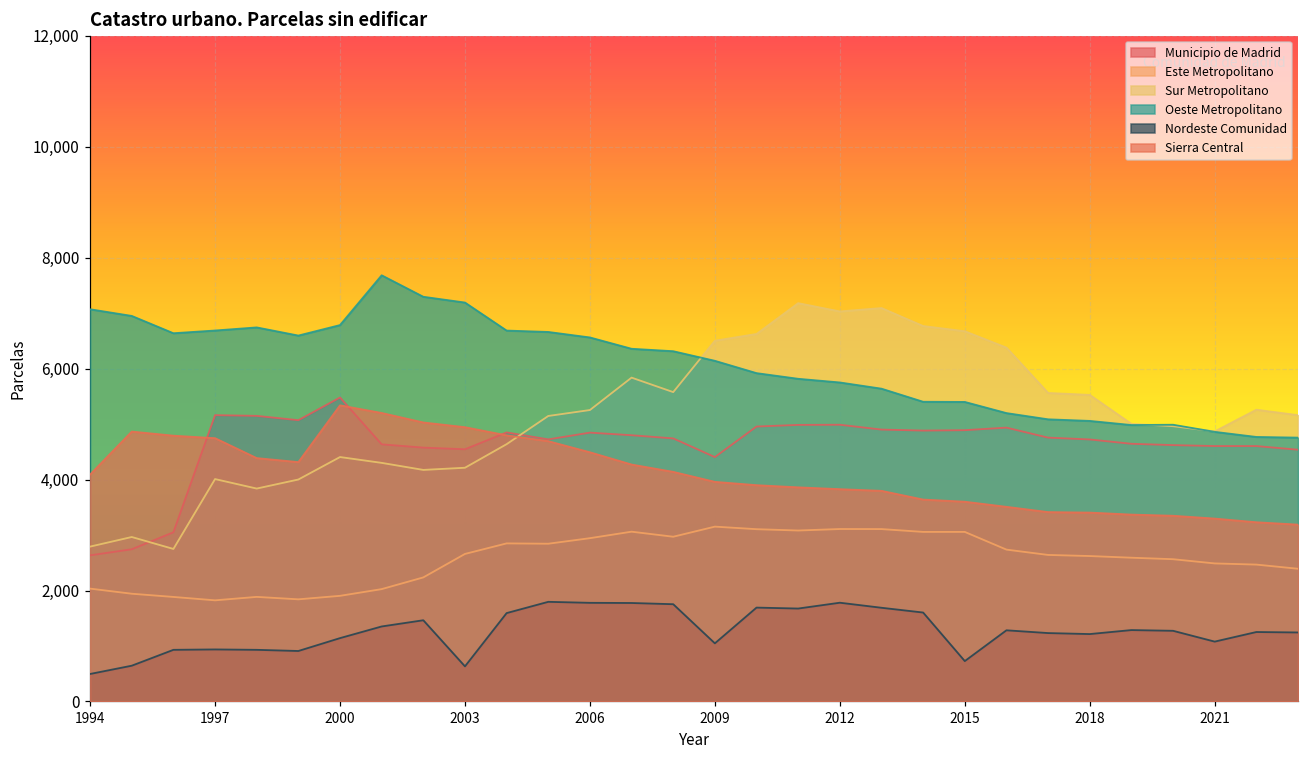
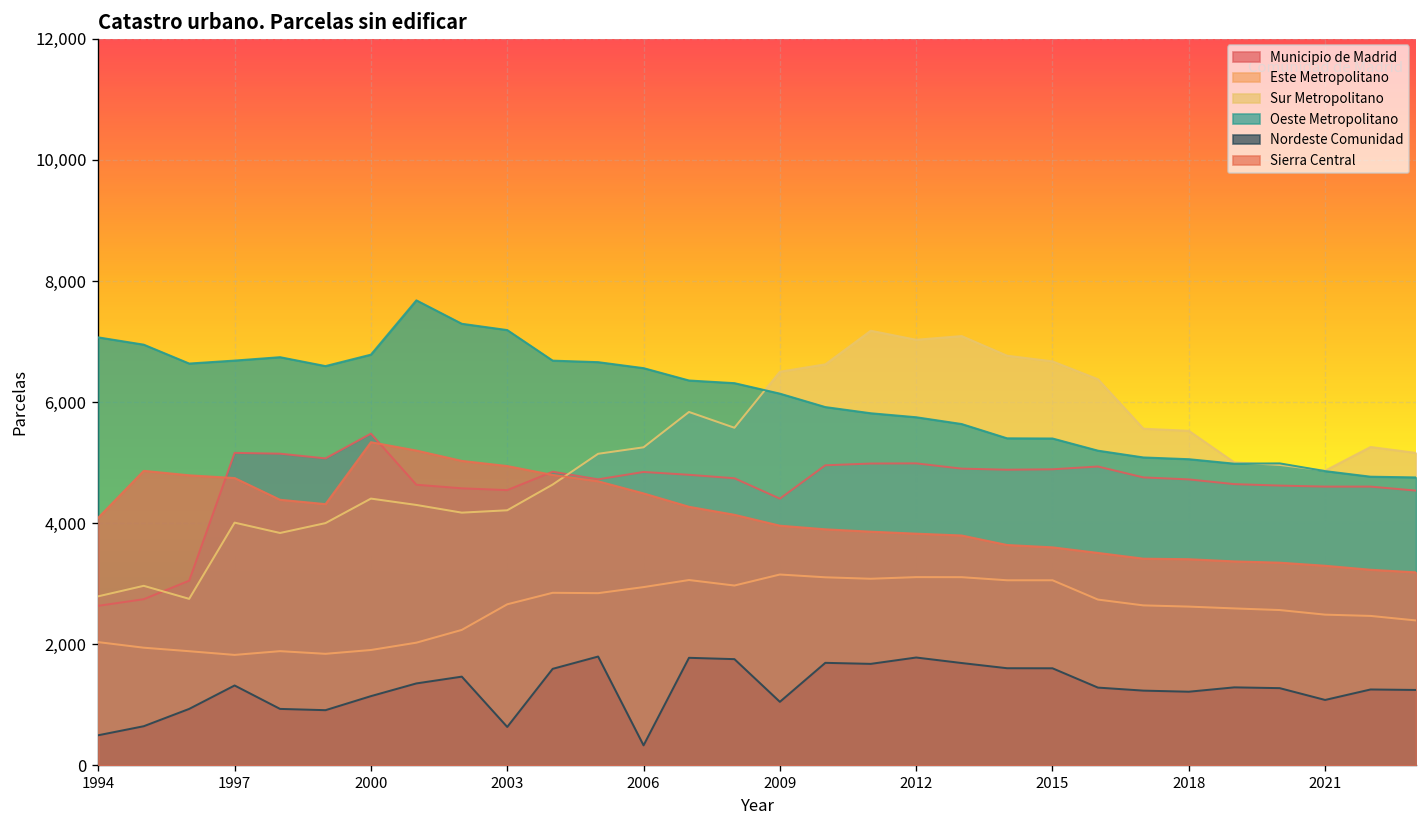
  {
    "Nordeste Comunidad": {
      "1994": "500",
-     "1997": "900",
+     "1997": "1,300",
      "2000": "1,100",
      "2003": "600",
-     "2006": "1,800",
+     "2006": "300",
      "2009": "1,000",
      "2012": "1,800",
-     "2015": "700",
+     "2015": "1,600",
      "2018": "1,200",
      "2021": "1,100"
    }
  }
